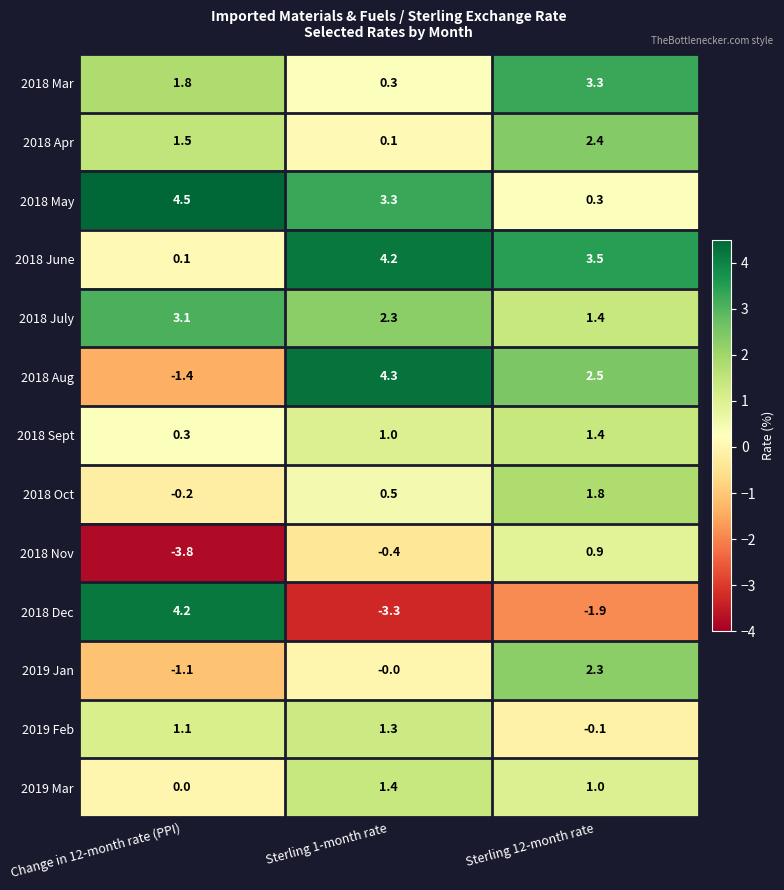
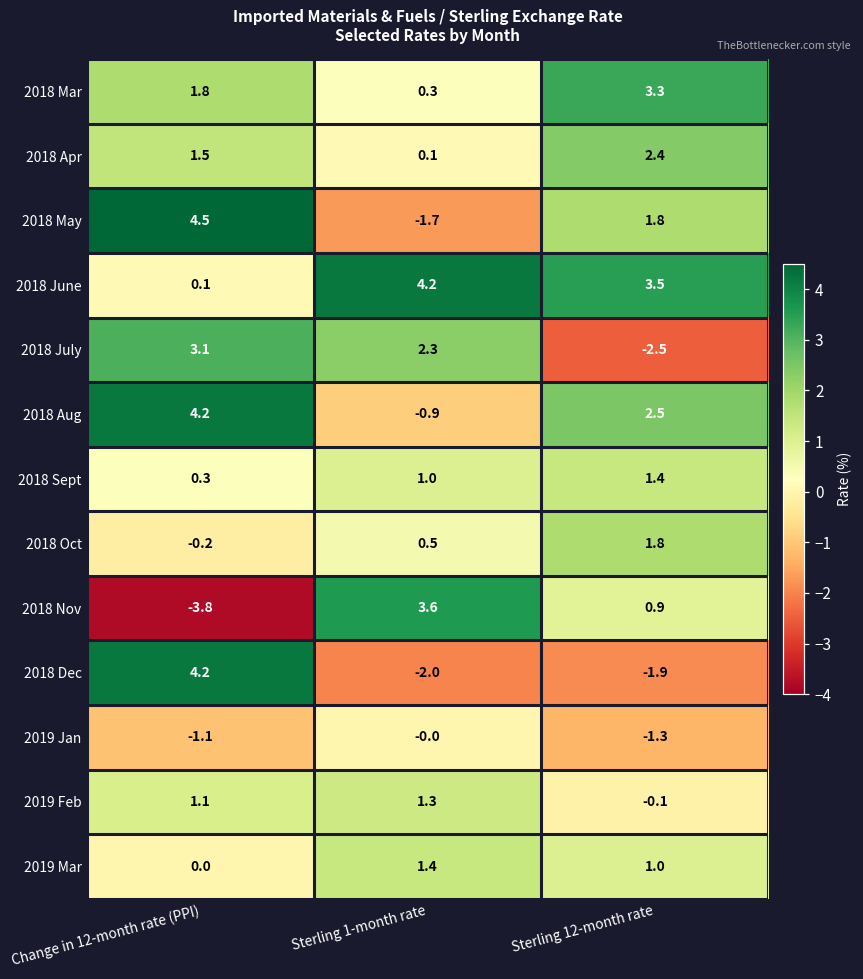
  {
    "2018 Mar": {
      "Change in 12-month rate (PPI)": 1.8,
      "Sterling 1-month rate": 0.3,
      "Sterling 12-month rate": 3.3
    },
    "2018 Apr": {
      "Change in 12-month rate (PPI)": 1.5,
      "Sterling 1-month rate": 0.1,
      "Sterling 12-month rate": 2.4
    },
    "2018 May": {
      "Change in 12-month rate (PPI)": 4.5,
-     "Sterling 1-month rate": 3.3,
-     "Sterling 12-month rate": 0.3
+     "Sterling 1-month rate": -1.7,
+     "Sterling 12-month rate": 1.8
    },
    "2018 June": {
      "Change in 12-month rate (PPI)": 0.1,
      "Sterling 1-month rate": 4.2,
      "Sterling 12-month rate": 3.5
    },
    "2018 July": {
      "Change in 12-month rate (PPI)": 3.1,
      "Sterling 1-month rate": 2.3,
-     "Sterling 12-month rate": 1.4
+     "Sterling 12-month rate": -2.5
    },
    "2018 Aug": {
-     "Change in 12-month rate (PPI)": -1.4,
-     "Sterling 1-month rate": 4.3,
+     "Change in 12-month rate (PPI)": 4.2,
+     "Sterling 1-month rate": -0.9,
      "Sterling 12-month rate": 2.5
    },
    "2018 Sept": {
      "Change in 12-month rate (PPI)": 0.3,
      "Sterling 1-month rate": 1.0,
      "Sterling 12-month rate": 1.4
    },
    "2018 Oct": {
      "Change in 12-month rate (PPI)": -0.2,
      "Sterling 1-month rate": 0.5,
      "Sterling 12-month rate": 1.8
    },
    "2018 Nov": {
      "Change in 12-month rate (PPI)": -3.8,
-     "Sterling 1-month rate": -0.4,
+     "Sterling 1-month rate": 3.6,
      "Sterling 12-month rate": 0.9
    },
    "2018 Dec": {
      "Change in 12-month rate (PPI)": 4.2,
-     "Sterling 1-month rate": -3.3,
+     "Sterling 1-month rate": -2.0,
      "Sterling 12-month rate": -1.9
    },
    "2019 Jan": {
      "Change in 12-month rate (PPI)": -1.1,
      "Sterling 1-month rate": -0.0,
-     "Sterling 12-month rate": 2.3
+     "Sterling 12-month rate": -1.3
    },
    "2019 Feb": {
      "Change in 12-month rate (PPI)": 1.1,
      "Sterling 1-month rate": 1.3,
      "Sterling 12-month rate": -0.1
    },
    "2019 Mar": {
      "Change in 12-month rate (PPI)": 0.0,
      "Sterling 1-month rate": 1.4,
      "Sterling 12-month rate": 1.0
    }
  }
